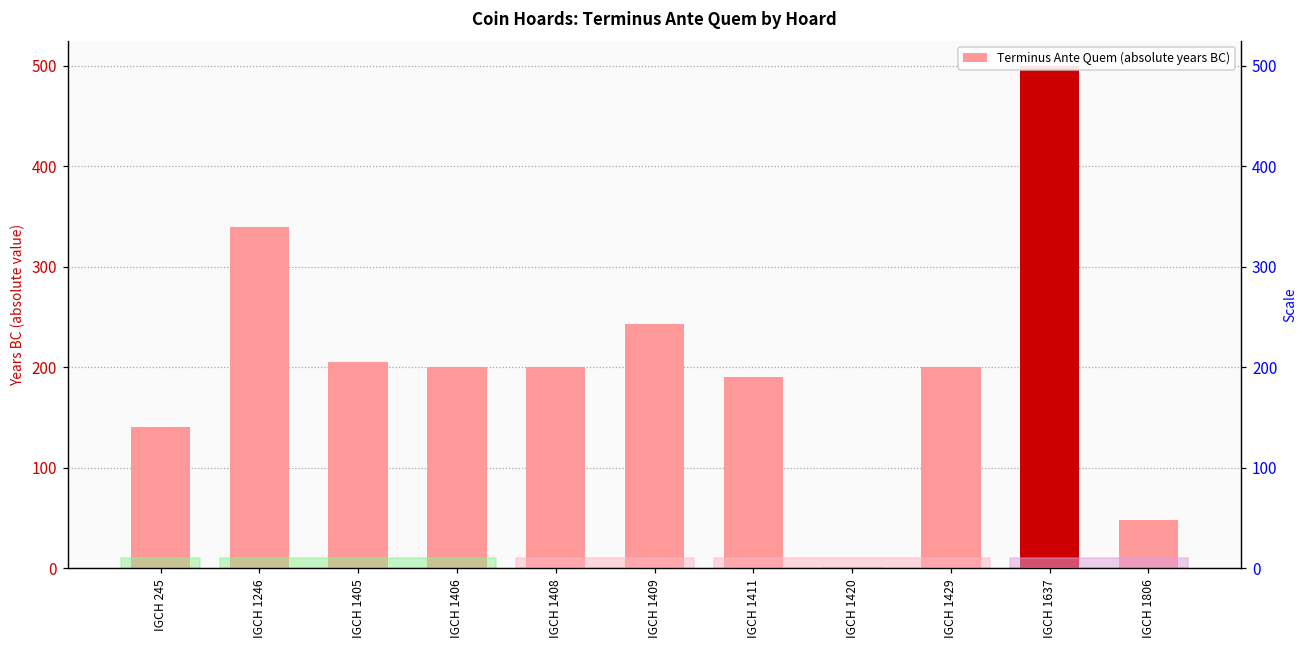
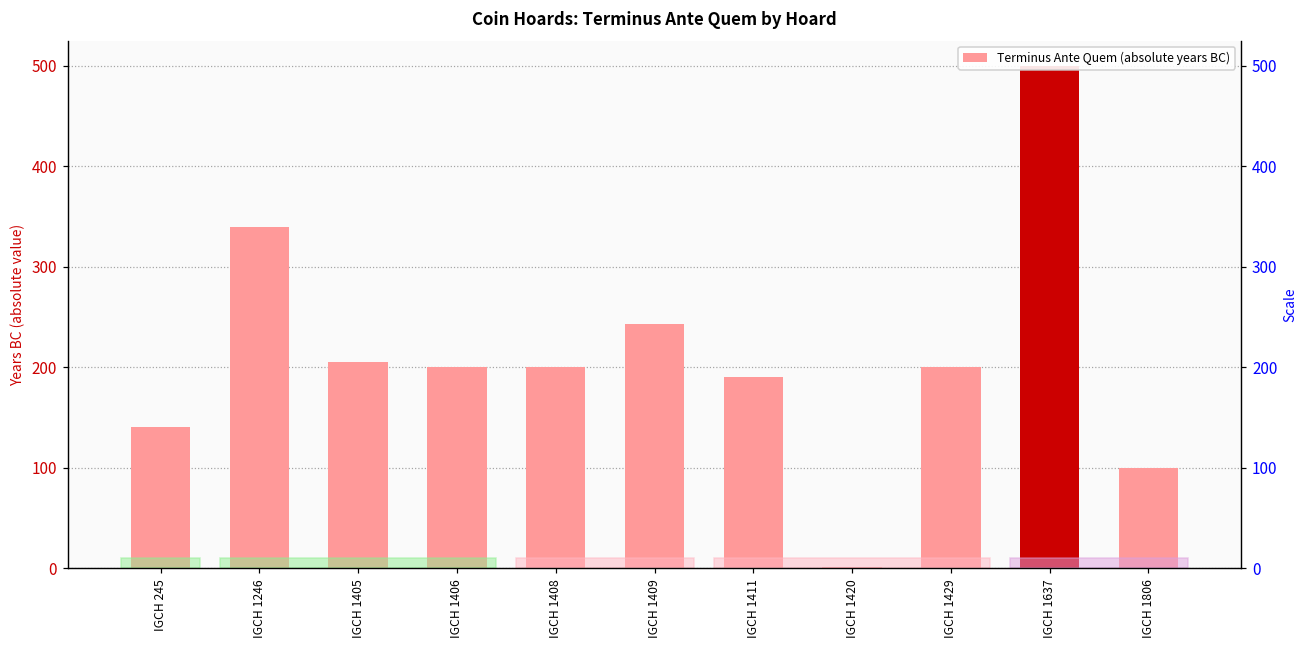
  {
    "IGCH 245": 140,
    "IGCH 1246": 340,
    "IGCH 1405": 210,
    "IGCH 1406": 200,
    "IGCH 1408": 200,
    "IGCH 1409": 240,
    "IGCH 1411": 190,
    "IGCH 1429": 200,
-   "IGCH 1806": 50
+   "IGCH 1806": 100
  }
